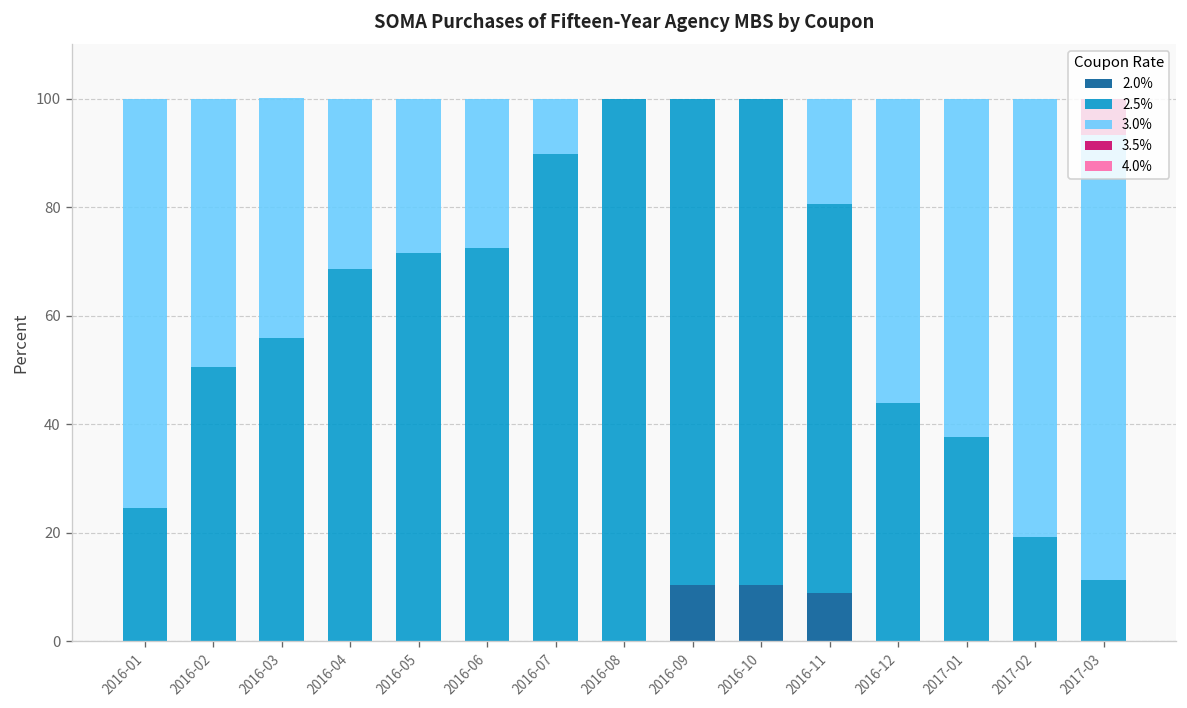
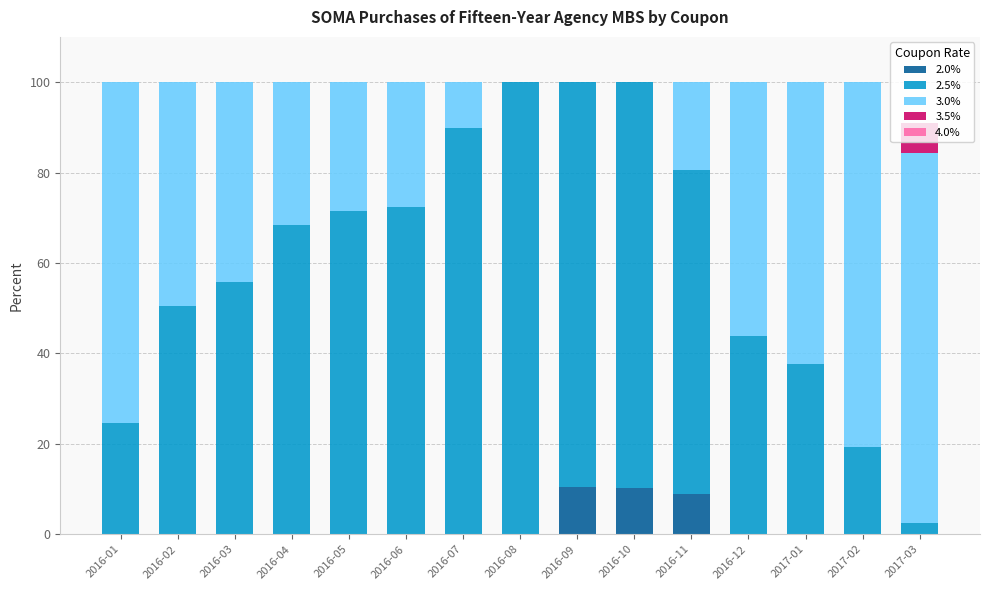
  {
    "2.0%": {
      "2016-01": 0,
      "2016-02": 0,
      "2016-03": 0,
      "2016-04": 0,
      "2016-05": 0,
      "2016-06": 0,
      "2016-07": 0,
      "2016-08": 0,
      "2016-09": 10,
      "2016-10": 10,
      "2016-11": 9,
      "2016-12": 0,
      "2017-01": 0,
      "2017-02": 0,
      "2017-03": 0
    },
    "2.5%": {
      "2016-01": 25,
      "2016-02": 51,
      "2016-03": 56,
      "2016-04": 69,
      "2016-05": 72,
      "2016-06": 72,
      "2016-07": 90,
      "2016-08": 100,
      "2016-09": 90,
      "2016-10": 90,
      "2016-11": 72,
      "2016-12": 44,
      "2017-01": 38,
      "2017-02": 19,
-     "2017-03": 11
+     "2017-03": 2
    },
    "3.0%": {
      "2016-01": 76,
      "2016-02": 50,
      "2016-03": 44,
      "2016-04": 32,
      "2016-05": 29,
      "2016-06": 28,
      "2016-07": 10,
      "2016-08": 0,
      "2016-09": 0,
      "2016-10": 0,
      "2016-11": 20,
      "2016-12": 56,
      "2017-01": 62,
      "2017-02": 81
    },
    "4.0%": {
      "2016-01": 0,
      "2016-02": 0,
      "2016-03": 0,
      "2016-04": 0,
      "2016-05": 0,
      "2016-06": 0,
      "2016-07": 0,
      "2016-08": 0,
      "2016-09": 0,
      "2016-10": 0,
      "2016-11": 0,
      "2016-12": 0,
      "2017-01": 0,
      "2017-02": 0
    }
  }
